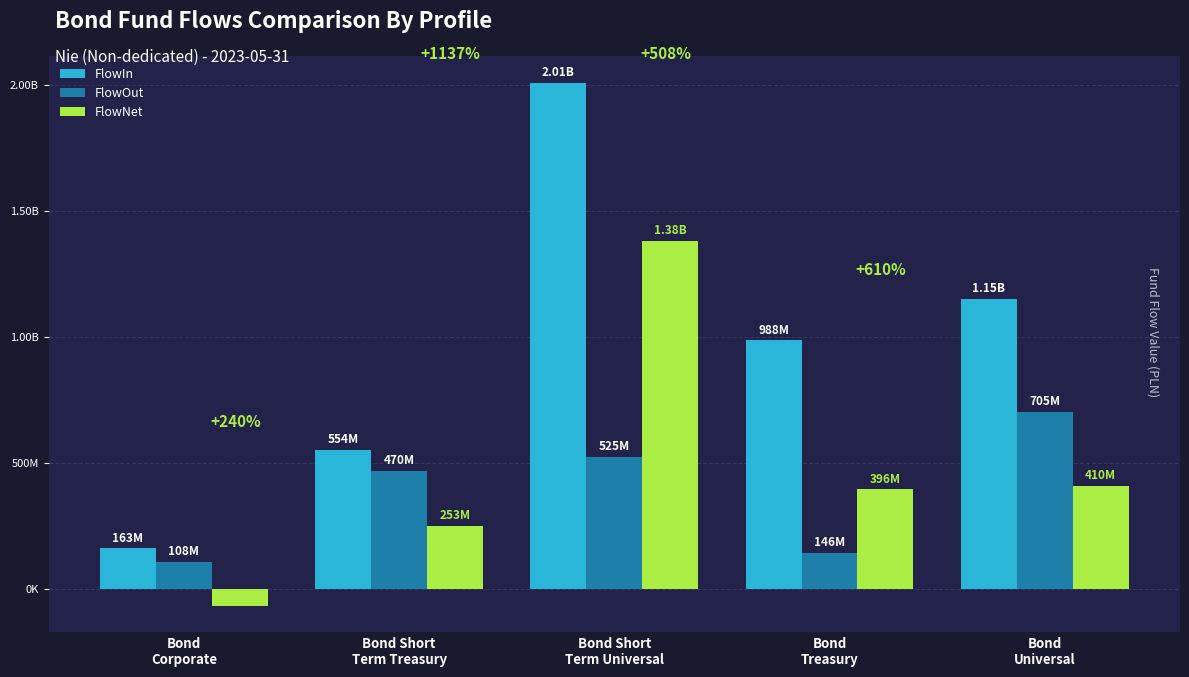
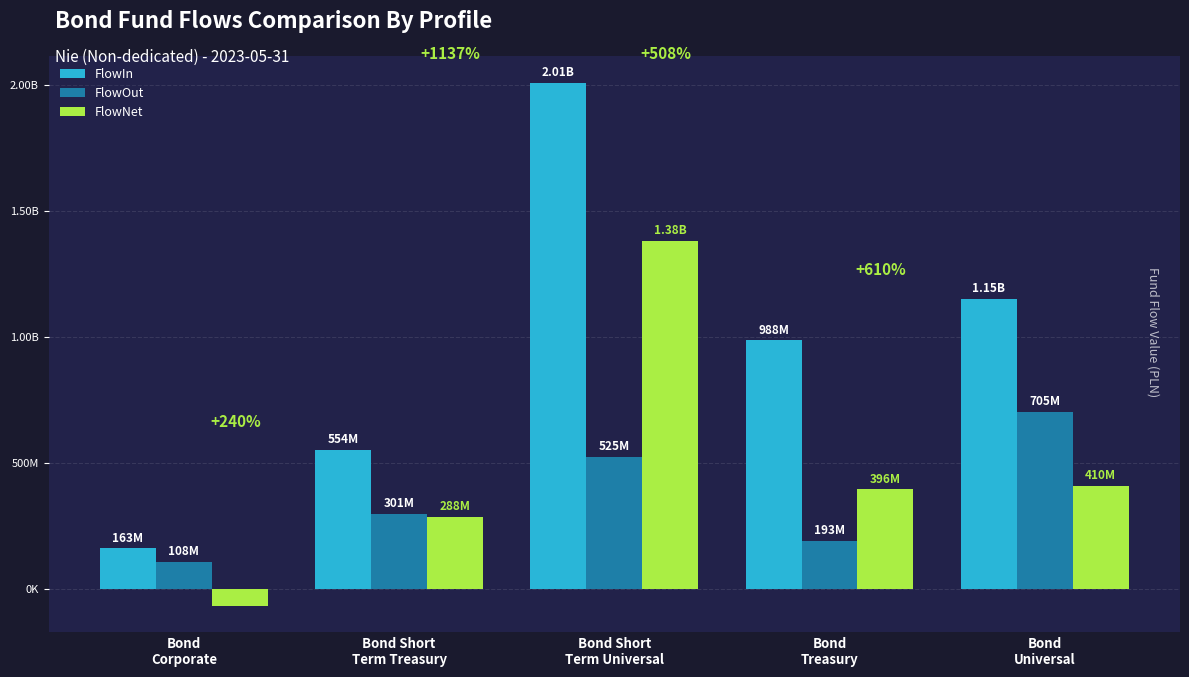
  {
    "FlowIn": {
      "Bond Corporate": "163M",
      "Bond Short Term Treasury": "554M",
      "Bond Short Term Universal": "2.01B",
      "Bond Treasury": "988M",
      "Bond Universal": "1.15B"
    },
    "FlowOut": {
      "Bond Corporate": "108M",
-     "Bond Short Term Treasury": "470M",
+     "Bond Short Term Treasury": "301M",
      "Bond Short Term Universal": "525M",
-     "Bond Treasury": "146M",
+     "Bond Treasury": "193M",
      "Bond Universal": "705M"
    },
    "FlowNet": {
-     "Bond Short Term Treasury": "253M",
+     "Bond Short Term Treasury": "288M",
      "Bond Short Term Universal": "1.38B",
      "Bond Treasury": "396M",
      "Bond Universal": "410M"
    }
  }
